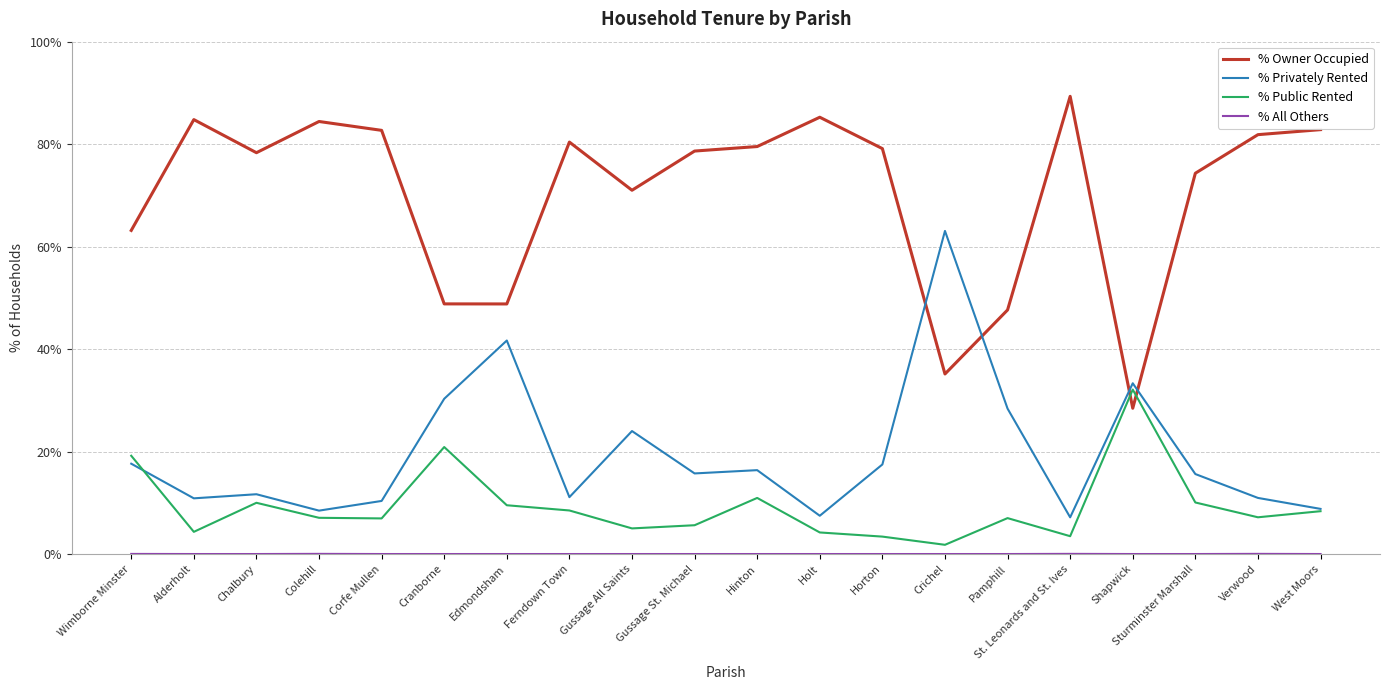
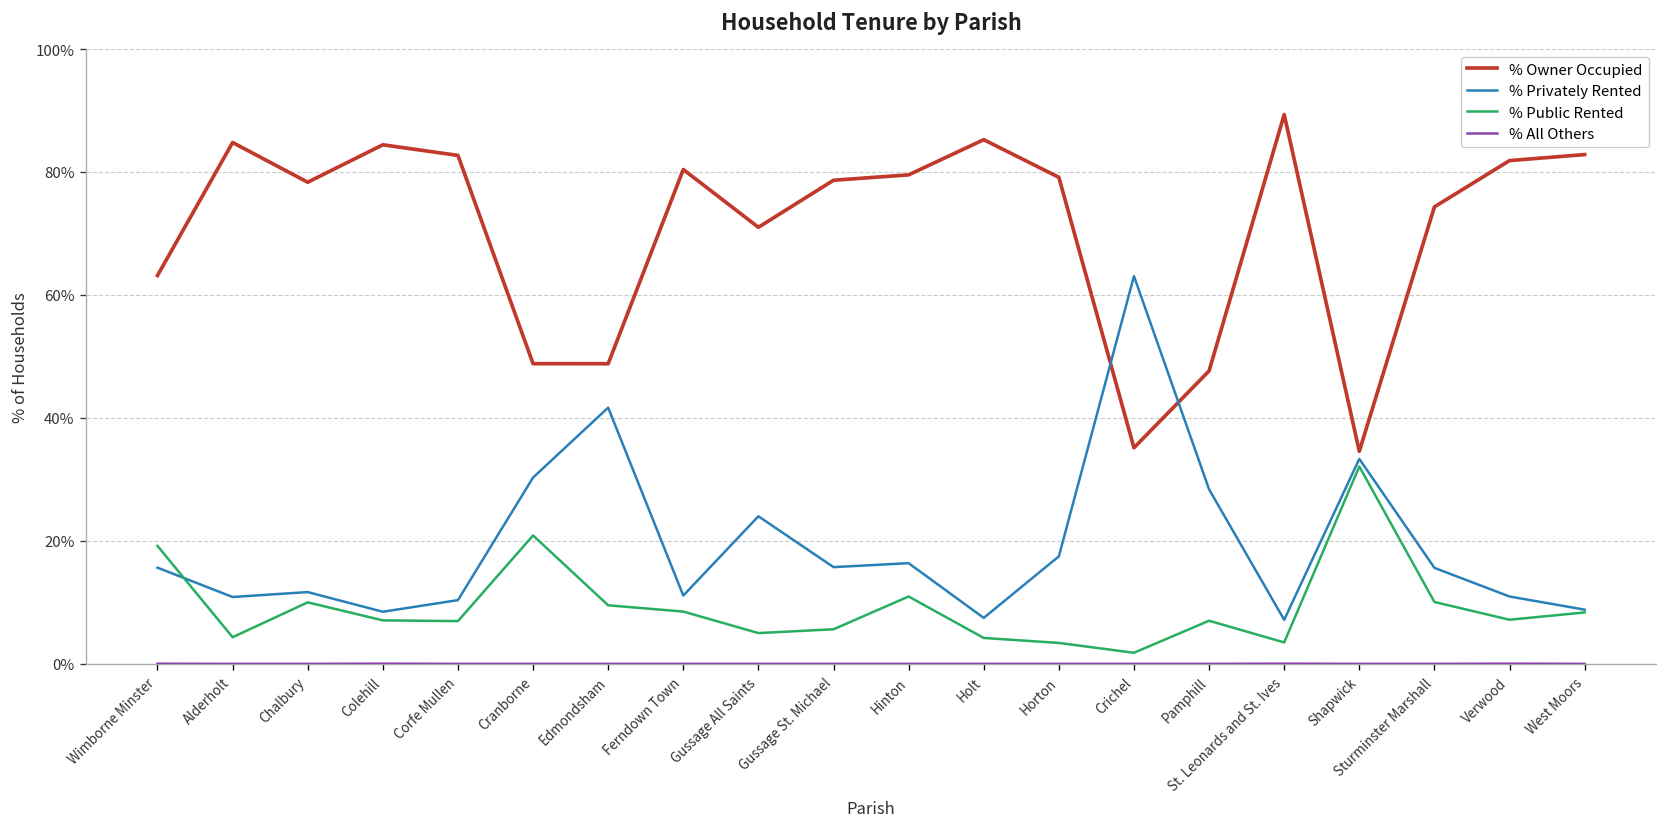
  {
    "% Owner Occupied": {
      "Wimborne Minster": "63%",
      "Alderholt": "85%",
      "Chalbury": "78%",
      "Colehill": "84%",
      "Corfe Mullen": "83%",
      "Cranborne": "49%",
      "Edmondsham": "49%",
      "Ferndown Town": "80%",
      "Gussage All Saints": "71%",
      "Gussage St. Michael": "79%",
      "Hinton": "80%",
      "Holt": "85%",
      "Horton": "79%",
      "Crichel": "35%",
      "Pamphill": "48%",
      "St. Leonards and St. Ives": "89%",
-     "Shapwick": "28%",
+     "Shapwick": "35%",
      "Sturminster Marshall": "74%",
      "Verwood": "82%",
      "West Moors": "83%"
    },
    "% Privately Rented": {
-     "Wimborne Minster": "18%",
+     "Wimborne Minster": "16%",
      "Alderholt": "11%",
      "Chalbury": "12%",
      "Colehill": "8%",
      "Corfe Mullen": "10%",
      "Cranborne": "30%",
      "Edmondsham": "42%",
      "Ferndown Town": "11%",
      "Gussage All Saints": "24%",
      "Gussage St. Michael": "16%",
      "Hinton": "16%",
      "Holt": "7%",
      "Horton": "17%",
      "Crichel": "63%",
      "Pamphill": "28%",
      "St. Leonards and St. Ives": "7%",
      "Shapwick": "33%",
      "Sturminster Marshall": "16%",
      "Verwood": "11%"
    },
    "% Public Rented": {
      "Wimborne Minster": "19%",
      "Alderholt": "4%",
      "Chalbury": "10%",
      "Colehill": "7%",
      "Corfe Mullen": "7%",
      "Cranborne": "21%",
      "Edmondsham": "10%",
      "Ferndown Town": "9%",
      "Gussage All Saints": "5%",
      "Gussage St. Michael": "6%",
      "Hinton": "11%",
      "Holt": "4%",
      "Horton": "3%",
      "Crichel": "2%",
      "Pamphill": "7%",
      "St. Leonards and St. Ives": "3%",
      "Shapwick": "32%",
      "Sturminster Marshall": "10%",
      "Verwood": "7%"
    },
    "% All Others": {
      "Wimborne Minster": "0%",
      "Alderholt": "0%",
      "Chalbury": "0%",
      "Colehill": "0%",
      "Corfe Mullen": "0%",
      "Cranborne": "0%",
      "Edmondsham": "0%",
      "Ferndown Town": "0%",
      "Gussage All Saints": "0%",
      "Gussage St. Michael": "0%",
      "Hinton": "0%",
      "Holt": "0%",
      "Horton": "0%",
      "Crichel": "0%",
      "Pamphill": "0%",
      "St. Leonards and St. Ives": "0%",
      "Shapwick": "0%",
      "Sturminster Marshall": "0%",
      "Verwood": "0%",
      "West Moors": "0%"
    }
  }
